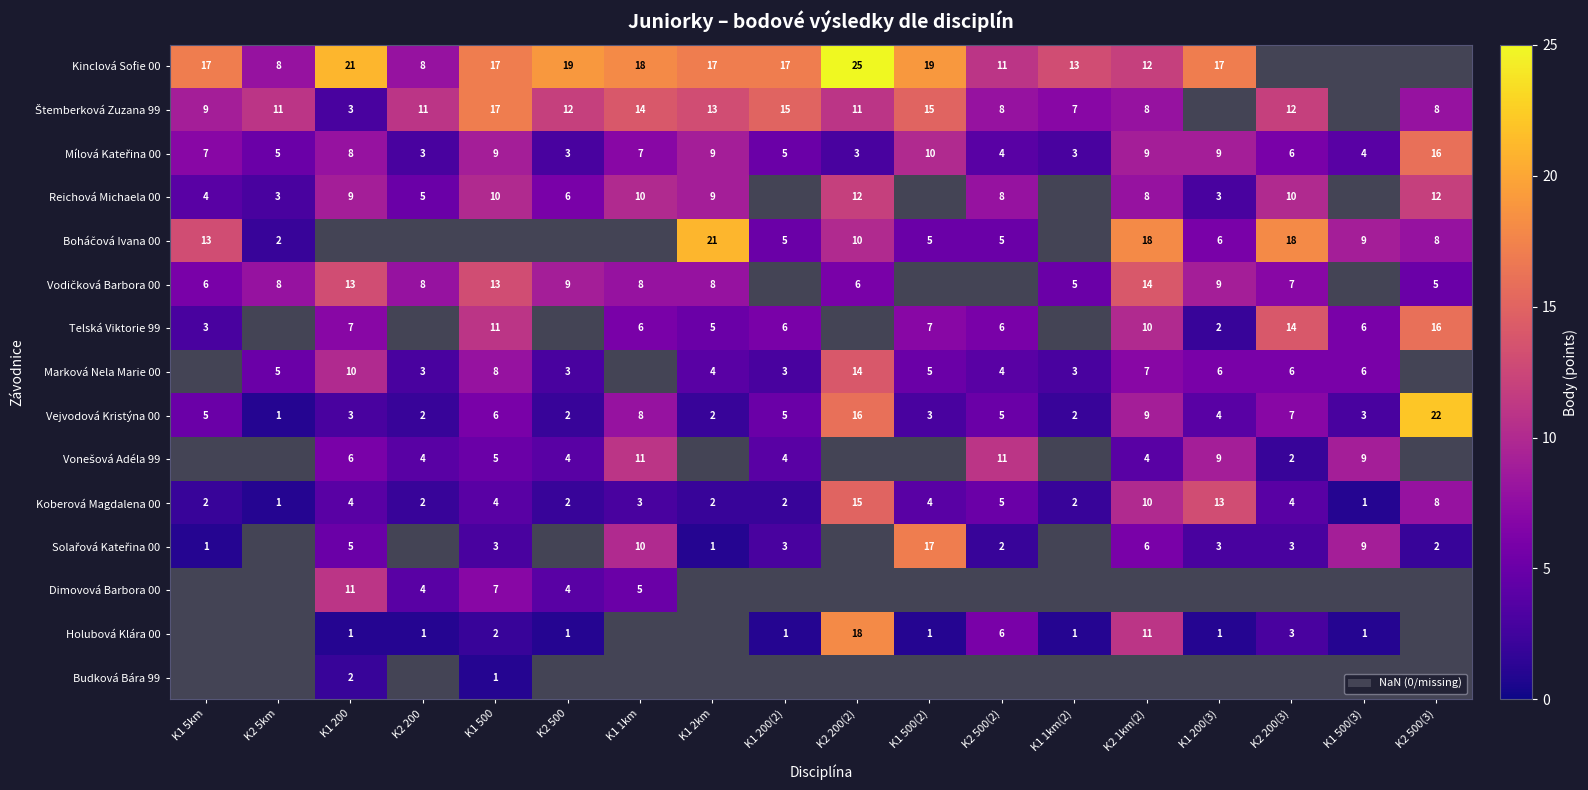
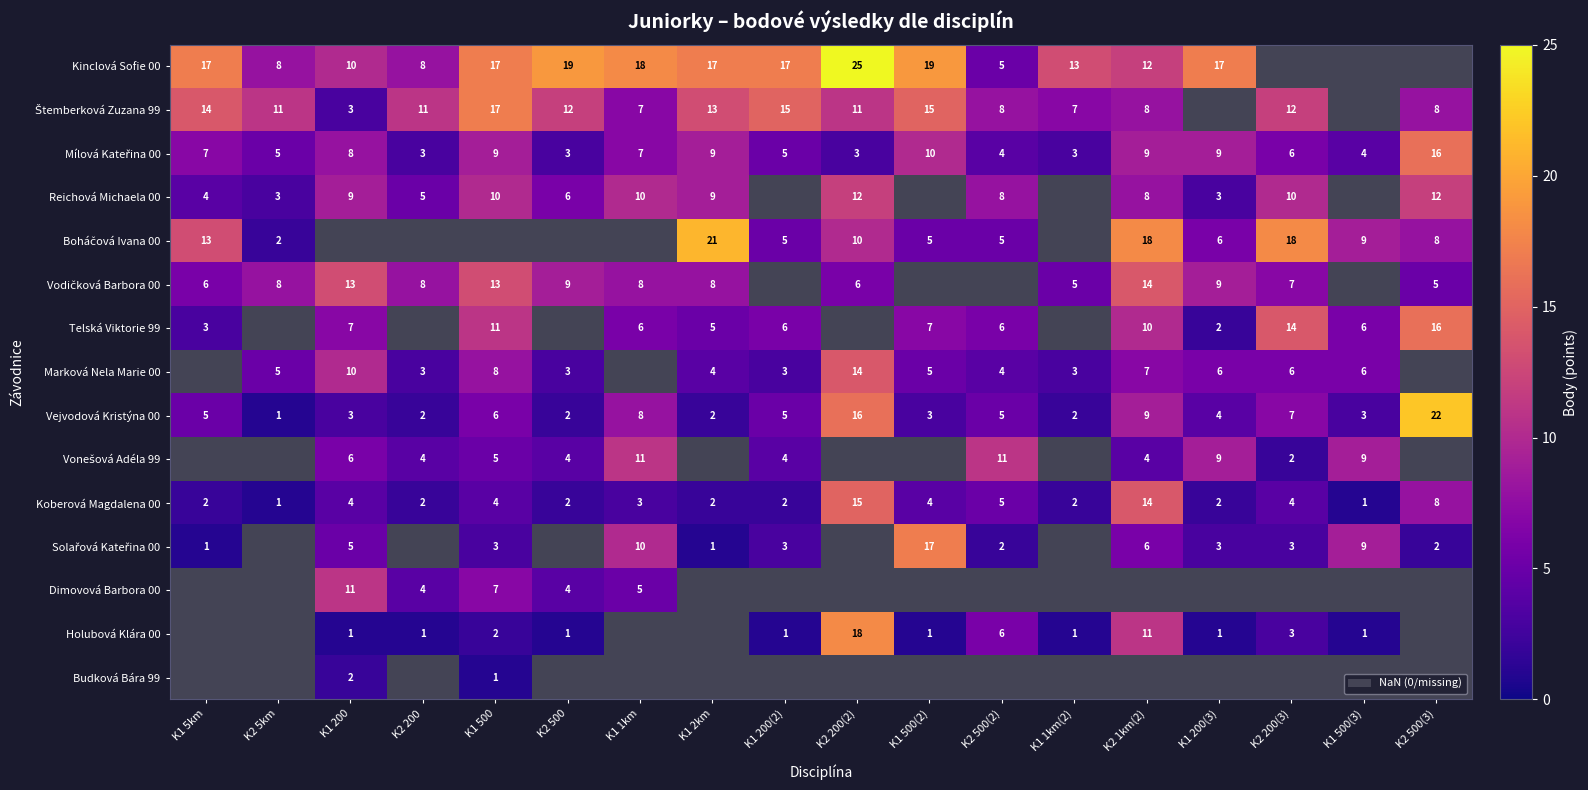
  {
    "Kinclová Sofie 00": {
      "K1 5km": 17,
      "K2 5km": 8,
-     "K1 200": 21,
+     "K1 200": 10,
      "K2 200": 8,
      "K1 500": 17,
      "K2 500": 19,
      "K1 1km": 18,
      "K1 2km": 17,
      "K1 200(2)": 17,
      "K2 200(2)": 25,
      "K1 500(2)": 19,
-     "K2 500(2)": 11,
+     "K2 500(2)": 5,
      "K1 1km(2)": 13,
      "K2 1km(2)": 12,
      "K1 200(3)": 17
    },
    "Štemberková Zuzana 99": {
-     "K1 5km": 9,
+     "K1 5km": 14,
      "K2 5km": 11,
      "K1 200": 3,
      "K2 200": 11,
      "K1 500": 17,
      "K2 500": 12,
-     "K1 1km": 14,
+     "K1 1km": 7,
      "K1 2km": 13,
      "K1 200(2)": 15,
      "K2 200(2)": 11,
      "K1 500(2)": 15,
      "K2 500(2)": 8,
      "K1 1km(2)": 7,
      "K2 1km(2)": 8,
      "K2 200(3)": 12,
      "K2 500(3)": 8
    },
    "Mílová Kateřina 00": {
      "K1 5km": 7,
      "K2 5km": 5,
      "K1 200": 8,
      "K2 200": 3,
      "K1 500": 9,
      "K2 500": 3,
      "K1 1km": 7,
      "K1 2km": 9,
      "K1 200(2)": 5,
      "K2 200(2)": 3,
      "K1 500(2)": 10,
      "K2 500(2)": 4,
      "K1 1km(2)": 3,
      "K2 1km(2)": 9,
      "K1 200(3)": 9,
      "K2 200(3)": 6,
      "K1 500(3)": 4,
      "K2 500(3)": 16
    },
    "Reichová Michaela 00": {
      "K1 5km": 4,
      "K2 5km": 3,
      "K1 200": 9,
      "K2 200": 5,
      "K1 500": 10,
      "K2 500": 6,
      "K1 1km": 10,
      "K1 2km": 9,
      "K2 200(2)": 12,
      "K2 500(2)": 8,
      "K2 1km(2)": 8,
      "K1 200(3)": 3,
      "K2 200(3)": 10,
      "K2 500(3)": 12
    },
    "Boháčová Ivana 00": {
      "K1 5km": 13,
      "K2 5km": 2,
      "K1 2km": 21,
      "K1 200(2)": 5,
      "K2 200(2)": 10,
      "K1 500(2)": 5,
      "K2 500(2)": 5,
      "K2 1km(2)": 18,
      "K1 200(3)": 6,
      "K2 200(3)": 18,
      "K1 500(3)": 9,
      "K2 500(3)": 8
    },
    "Vodičková Barbora 00": {
      "K1 5km": 6,
      "K2 5km": 8,
      "K1 200": 13,
      "K2 200": 8,
      "K1 500": 13,
      "K2 500": 9,
      "K1 1km": 8,
      "K1 2km": 8,
      "K2 200(2)": 6,
      "K1 1km(2)": 5,
      "K2 1km(2)": 14,
      "K1 200(3)": 9,
      "K2 200(3)": 7,
      "K2 500(3)": 5
    },
    "Telská Viktorie 99": {
      "K1 5km": 3,
      "K1 200": 7,
      "K1 500": 11,
      "K1 1km": 6,
      "K1 2km": 5,
      "K1 200(2)": 6,
      "K1 500(2)": 7,
      "K2 500(2)": 6,
      "K2 1km(2)": 10,
      "K1 200(3)": 2,
      "K2 200(3)": 14,
      "K1 500(3)": 6,
      "K2 500(3)": 16
    },
    "Marková Nela Marie 00": {
      "K2 5km": 5,
      "K1 200": 10,
      "K2 200": 3,
      "K1 500": 8,
      "K2 500": 3,
      "K1 2km": 4,
      "K1 200(2)": 3,
      "K2 200(2)": 14,
      "K1 500(2)": 5,
      "K2 500(2)": 4,
      "K1 1km(2)": 3,
      "K2 1km(2)": 7,
      "K1 200(3)": 6,
      "K2 200(3)": 6,
      "K1 500(3)": 6
    },
    "Vejvodová Kristýna 00": {
      "K1 5km": 5,
      "K2 5km": 1,
      "K1 200": 3,
      "K2 200": 2,
      "K1 500": 6,
      "K2 500": 2,
      "K1 1km": 8,
      "K1 2km": 2,
      "K1 200(2)": 5,
      "K2 200(2)": 16,
      "K1 500(2)": 3,
      "K2 500(2)": 5,
      "K1 1km(2)": 2,
      "K2 1km(2)": 9,
      "K1 200(3)": 4,
      "K2 200(3)": 7,
      "K1 500(3)": 3,
      "K2 500(3)": 22
    },
    "Vonešová Adéla 99": {
      "K1 200": 6,
      "K2 200": 4,
      "K1 500": 5,
      "K2 500": 4,
      "K1 1km": 11,
      "K1 200(2)": 4,
      "K2 500(2)": 11,
      "K2 1km(2)": 4,
      "K1 200(3)": 9,
      "K2 200(3)": 2,
      "K1 500(3)": 9
    },
    "Koberová Magdalena 00": {
      "K1 5km": 2,
      "K2 5km": 1,
      "K1 200": 4,
      "K2 200": 2,
      "K1 500": 4,
      "K2 500": 2,
      "K1 1km": 3,
      "K1 2km": 2,
      "K1 200(2)": 2,
      "K2 200(2)": 15,
      "K1 500(2)": 4,
      "K2 500(2)": 5,
      "K1 1km(2)": 2,
-     "K2 1km(2)": 10,
-     "K1 200(3)": 13,
+     "K2 1km(2)": 14,
+     "K1 200(3)": 2,
      "K2 200(3)": 4,
      "K1 500(3)": 1,
      "K2 500(3)": 8
    },
    "Solařová Kateřina 00": {
      "K1 5km": 1,
      "K1 200": 5,
      "K1 500": 3,
      "K1 1km": 10,
      "K1 2km": 1,
      "K1 200(2)": 3,
      "K1 500(2)": 17,
      "K2 500(2)": 2,
      "K2 1km(2)": 6,
      "K1 200(3)": 3,
      "K2 200(3)": 3,
      "K1 500(3)": 9,
      "K2 500(3)": 2
    },
    "Dimovová Barbora 00": {
      "K1 200": 11,
      "K2 200": 4,
      "K1 500": 7,
      "K2 500": 4,
      "K1 1km": 5
    },
    "Holubová Klára 00": {
      "K1 200": 1,
      "K2 200": 1,
      "K1 500": 2,
      "K2 500": 1,
      "K1 200(2)": 1,
      "K2 200(2)": 18,
      "K1 500(2)": 1,
      "K2 500(2)": 6,
      "K1 1km(2)": 1,
      "K2 1km(2)": 11,
      "K1 200(3)": 1,
      "K2 200(3)": 3,
      "K1 500(3)": 1
    },
    "Budková Bára 99": {
      "K1 200": 2,
      "K1 500": 1
    }
  }
